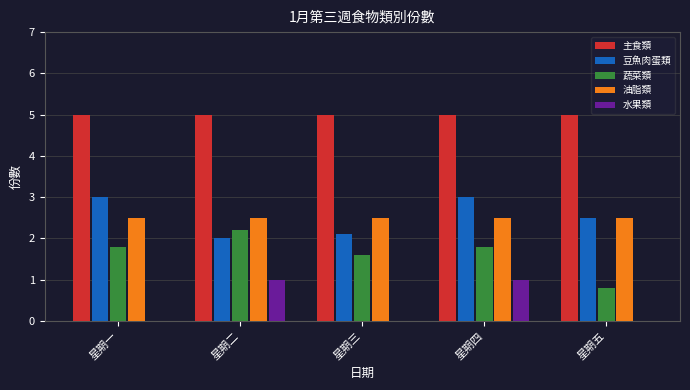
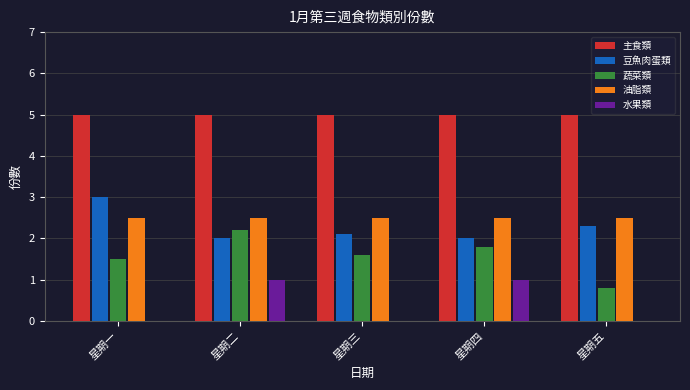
  {
    "主食類": {
      "星期一": 5.0,
      "星期二": 5.0,
      "星期三": 5.0,
      "星期四": 5.0,
      "星期五": 5.0
    },
    "豆魚肉蛋類": {
      "星期一": 3.0,
      "星期二": 2.0,
      "星期三": 2.1,
-     "星期四": 3,
-     "星期五": 2.5
+     "星期四": 2,
+     "星期五": 2.3
    },
    "蔬菜類": {
-     "星期一": 1.8,
+     "星期一": 1.5,
      "星期二": 2.2,
      "星期三": 1.6,
      "星期四": 1.8,
      "星期五": 0.8
    },
    "油脂類": {
      "星期一": 2.5,
      "星期二": 2.5,
      "星期三": 2.5,
      "星期四": 2.5,
      "星期五": 2.5
    },
    "水果類": {
      "星期一": 0.0,
      "星期二": 1.0,
      "星期三": 0.0,
      "星期四": 1.0,
      "星期五": 0.0
    }
  }
